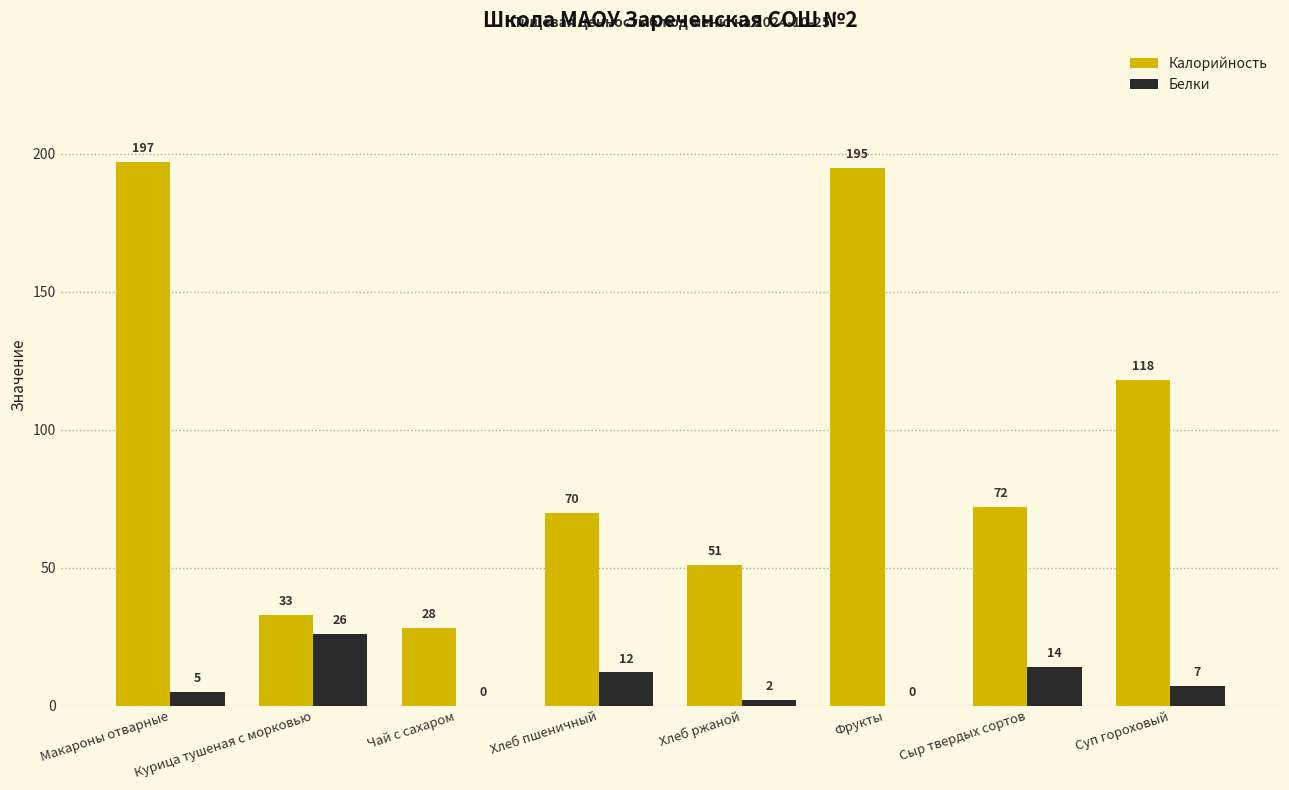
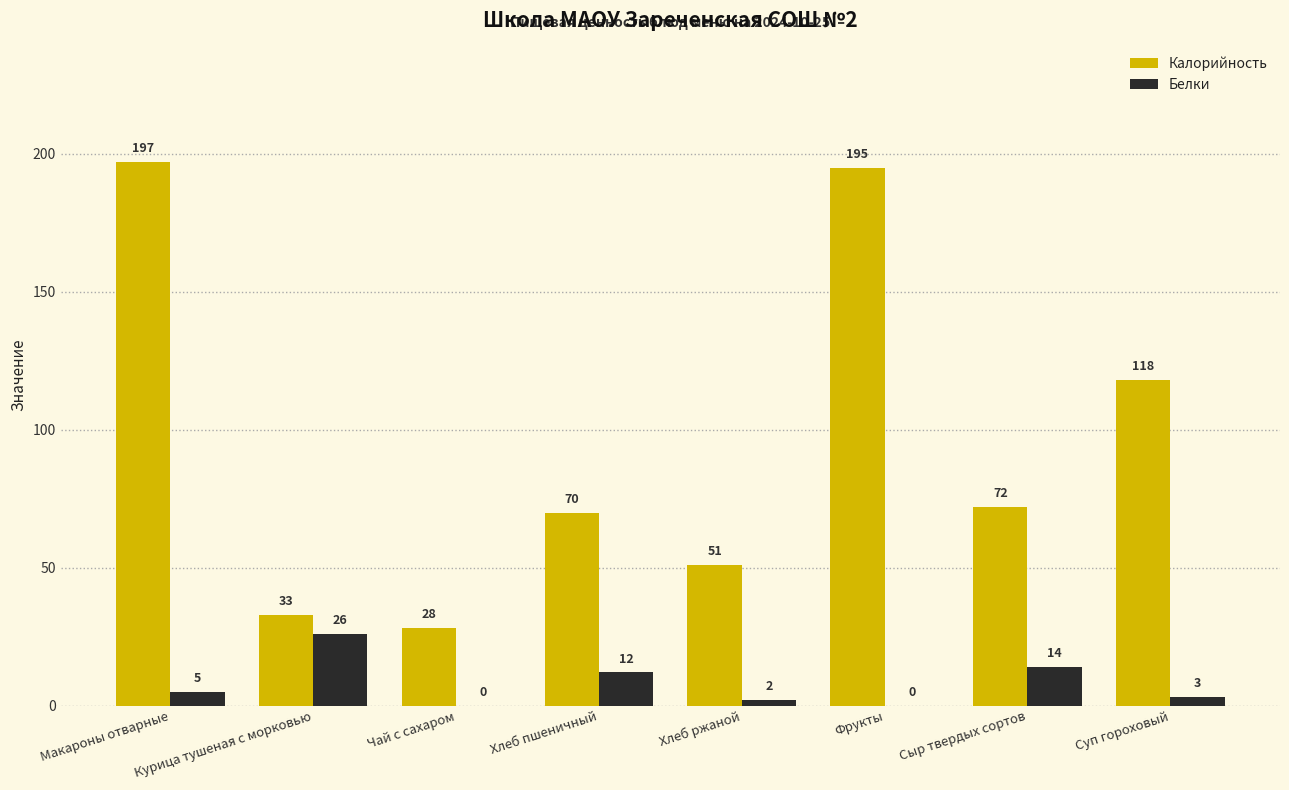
  {
    "Калорийность": {
      "Макароны отварные": 197,
      "Курица тушеная с морковью": 33,
      "Чай с сахаром": 28,
      "Хлеб пшеничный": 70,
      "Хлеб ржаной": 51,
      "Фрукты": 195,
      "Сыр твердых сортов": 72,
      "Суп гороховый": 118
    },
    "Белки": {
      "Макароны отварные": 5,
      "Курица тушеная с морковью": 26,
      "Чай с сахаром": 0,
      "Хлеб пшеничный": 12,
      "Хлеб ржаной": 2,
      "Фрукты": 0,
      "Сыр твердых сортов": 14,
-     "Суп гороховый": 7
+     "Суп гороховый": 3
    }
  }
